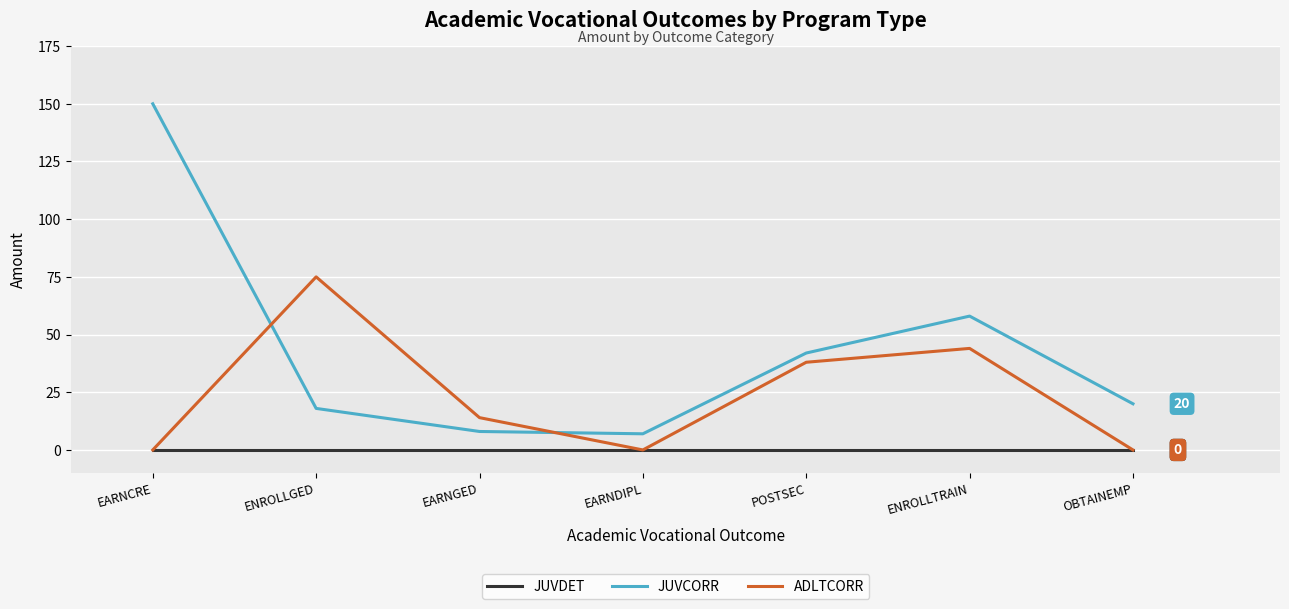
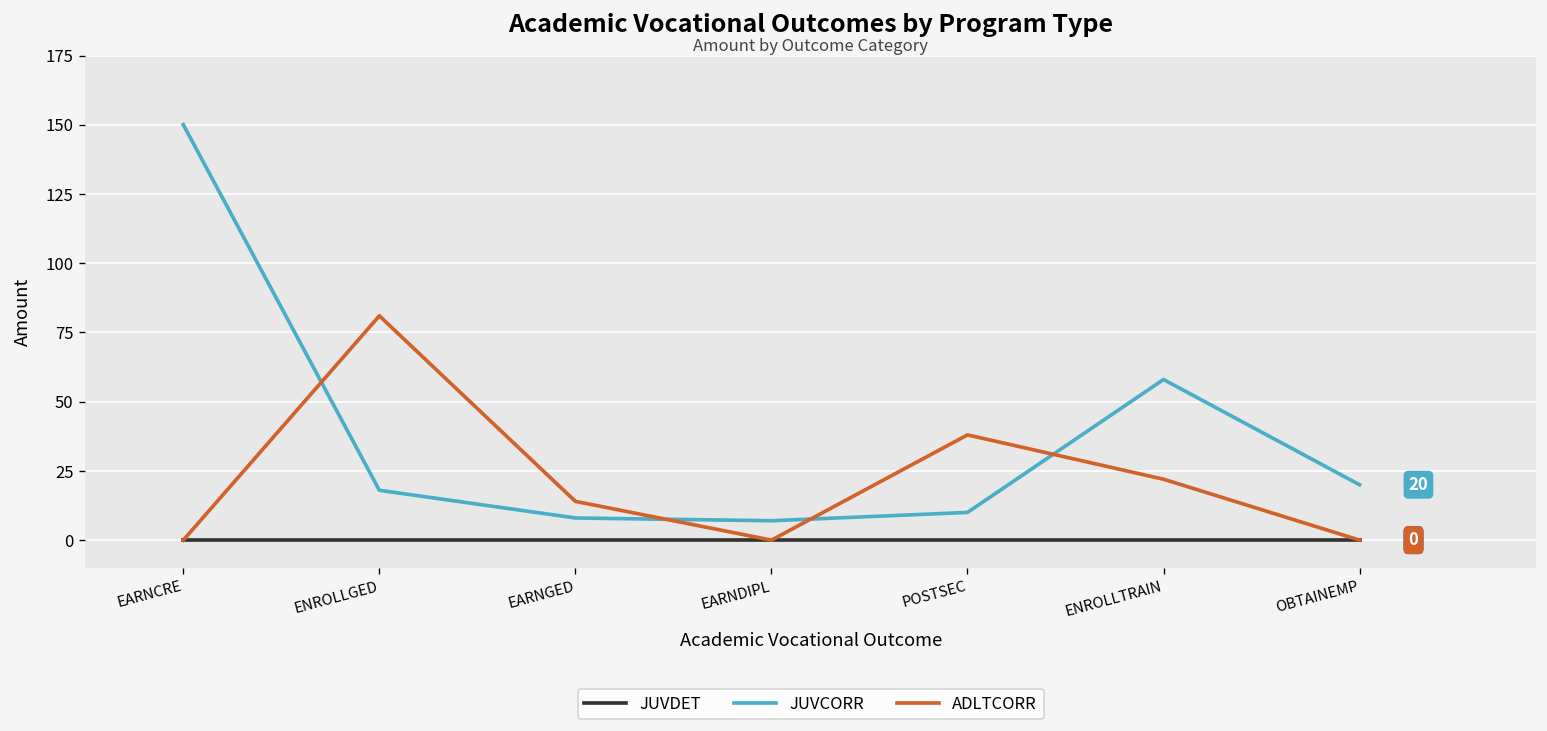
  {
    "JUVDET": {
      "ENROLLGED": 0,
      "EARNGED": 0,
      "POSTSEC": 0,
      "ENROLLTRAIN": 0
    },
    "JUVCORR": {
      "EARNCRE": 150,
      "ENROLLGED": 18,
      "EARNGED": 8,
      "EARNDIPL": 7,
-     "POSTSEC": 42,
+     "POSTSEC": 10,
      "ENROLLTRAIN": 58,
      "OBTAINEMP": 20
    },
    "ADLTCORR": {
-     "ENROLLGED": 75,
+     "ENROLLGED": 81,
      "EARNGED": 14,
      "POSTSEC": 38,
-     "ENROLLTRAIN": 44
+     "ENROLLTRAIN": 22
    }
  }
